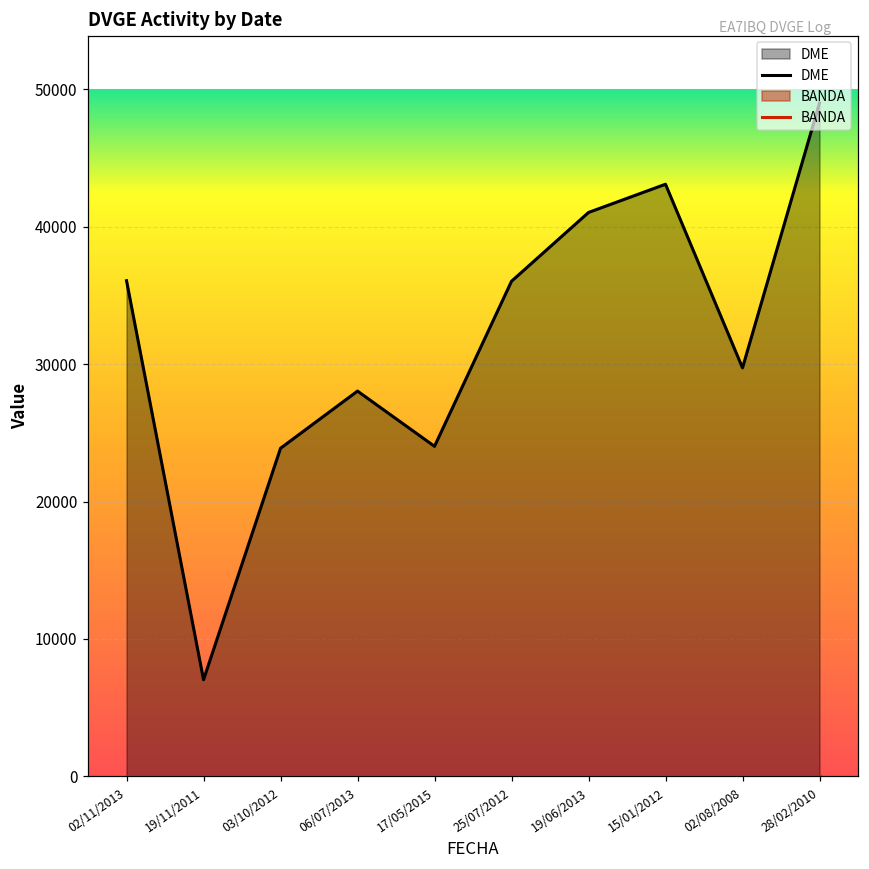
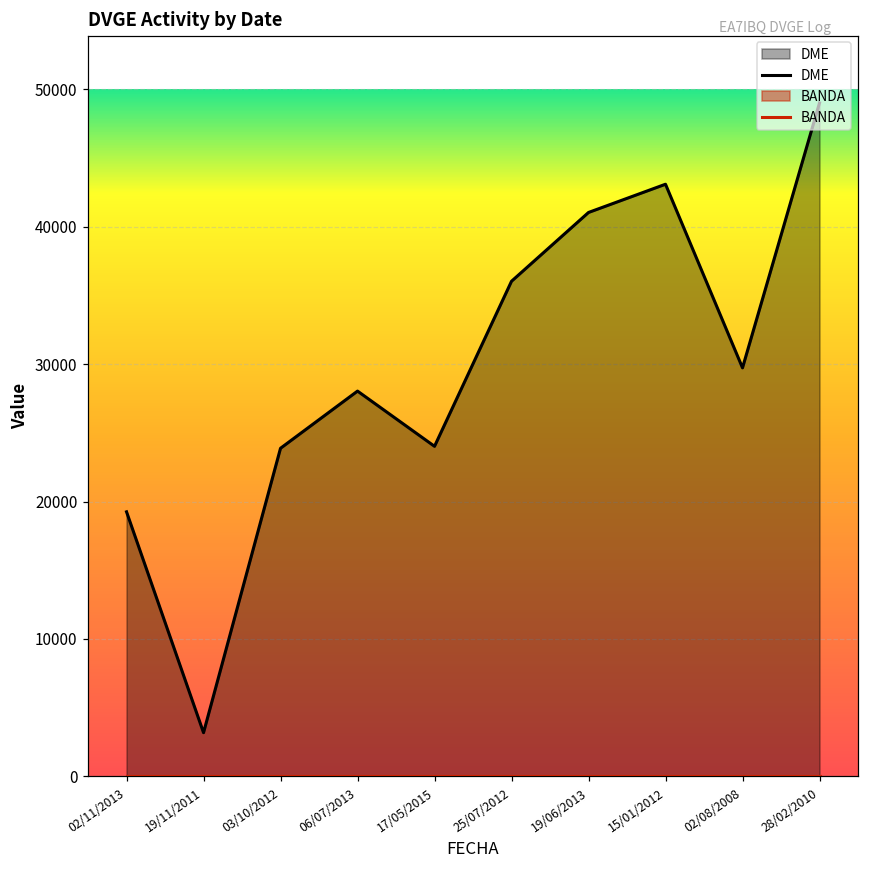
  {
    "DME": {
-     "02/11/2013": 36100,
-     "19/11/2011": 7000,
+     "02/11/2013": 19300,
+     "19/11/2011": 3200,
      "03/10/2012": 23900,
      "06/07/2013": 28000,
      "17/05/2015": 24000,
      "25/07/2012": 36000,
      "19/06/2013": 41000,
      "15/01/2012": 43100,
      "02/08/2008": 29700
    },
    "BANDA": {
      "02/11/2013": 0,
      "19/11/2011": 0,
      "03/10/2012": 0,
      "06/07/2013": 0,
      "17/05/2015": 0,
      "25/07/2012": 0,
      "19/06/2013": 0,
      "15/01/2012": 0,
      "02/08/2008": 0,
      "28/02/2010": 0
    }
  }
